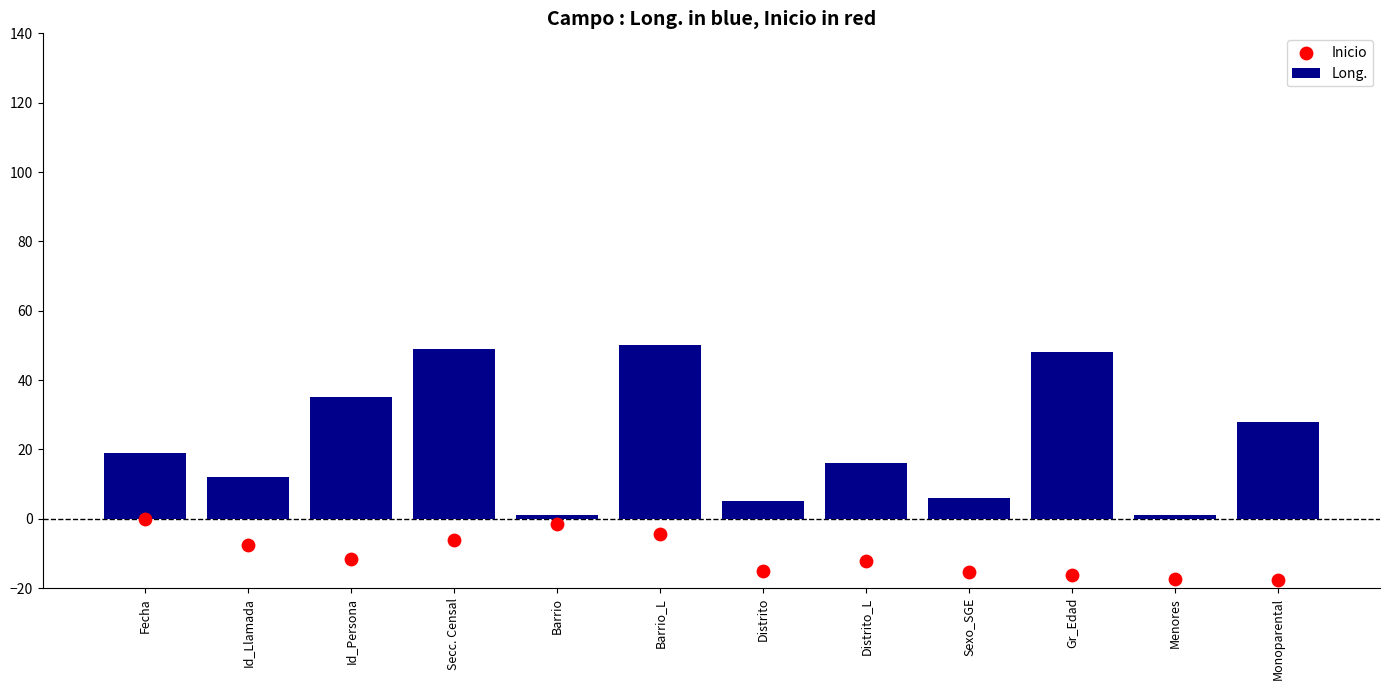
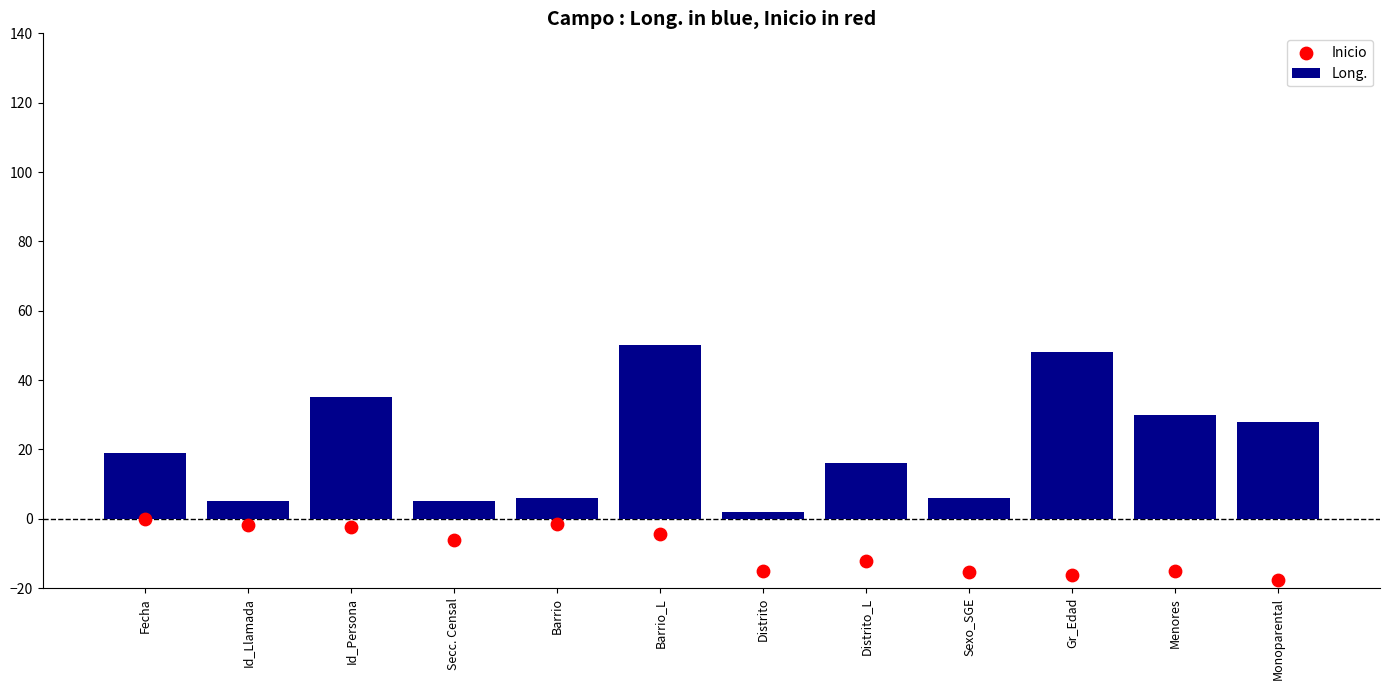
  {
    "Long.": {
      "Fecha": 19,
-     "Id_Llamada": 12,
+     "Id_Llamada": 5,
      "Id_Persona": 35,
-     "Secc. Censal": 49,
-     "Barrio": 1,
+     "Secc. Censal": 5,
+     "Barrio": 6,
      "Barrio_L": 50,
-     "Distrito": 5,
+     "Distrito": 2,
      "Distrito_L": 16,
      "Sexo_SGE": 6,
      "Gr_Edad": 48,
-     "Menores": 1,
+     "Menores": 30,
      "Monoparental": 28
    },
    "Inicio": {
-     "Id_Llamada": -8,
-     "Id_Persona": -12,
-     "Menores": -17
+     "Id_Llamada": -2,
+     "Id_Persona": -2,
+     "Menores": -15
    }
  }
